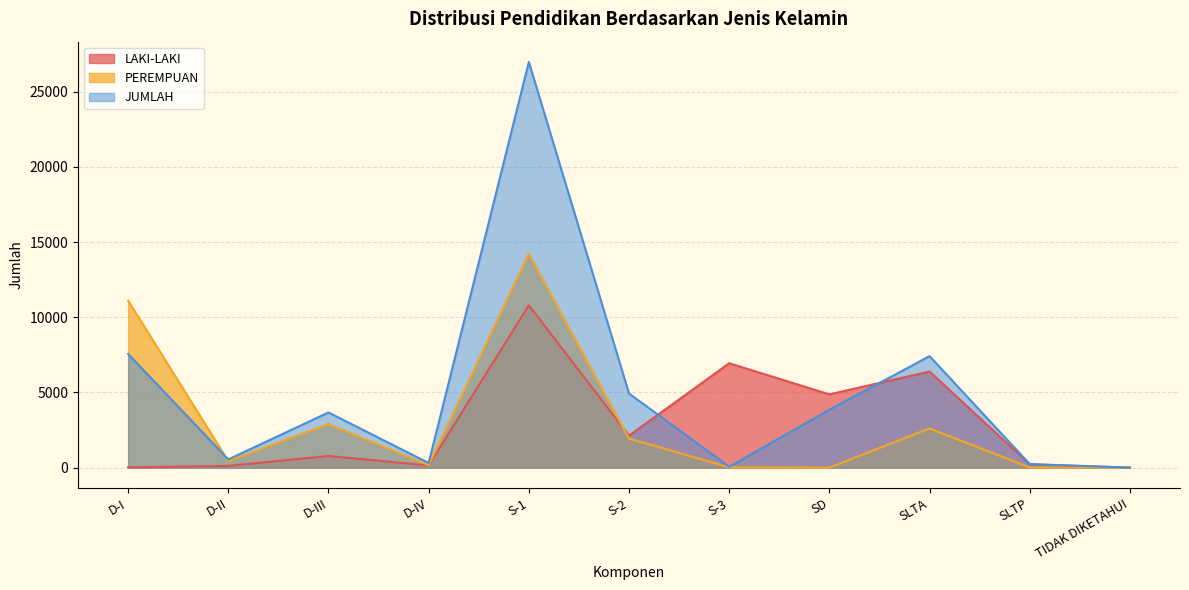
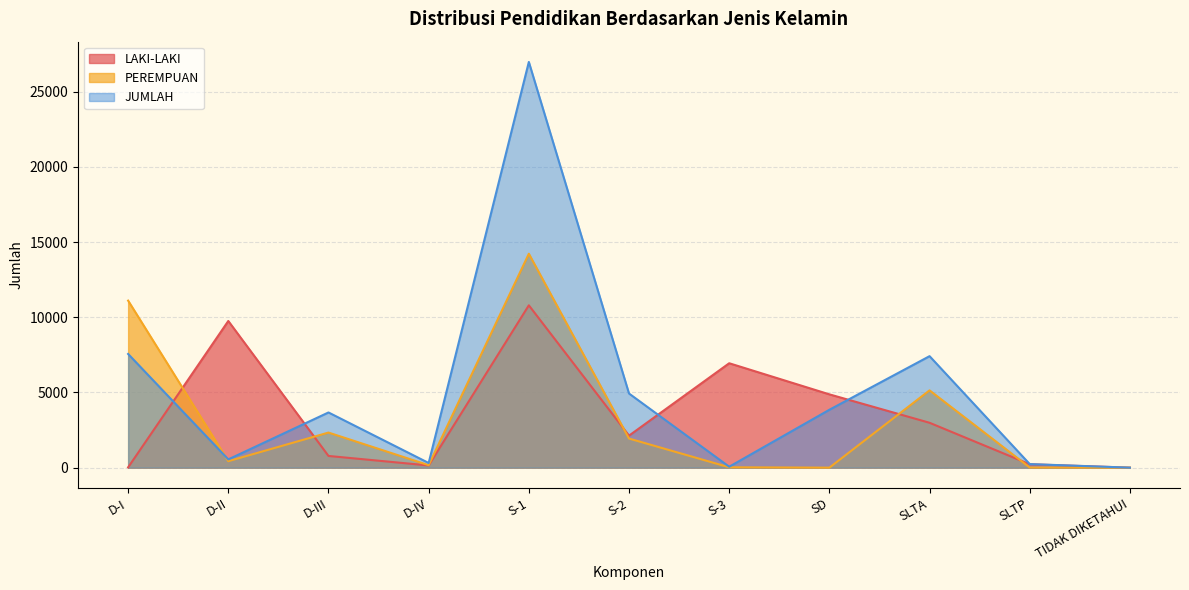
  {
    "LAKI-LAKI": {
      "D-I": 0,
-     "D-II": 100,
+     "D-II": 9800,
      "D-III": 800,
      "S-1": 10800,
      "S-2": 2100,
      "S-3": 6900,
      "SD": 4900,
-     "SLTA": 6400
+     "SLTA": 3000
    },
    "PEREMPUAN": {
      "D-I": 11100,
-     "D-III": 2900,
+     "D-III": 2300,
      "S-1": 14200,
      "S-2": 1900,
      "SD": 0,
-     "SLTA": 2600,
+     "SLTA": 5100,
      "SLTP": 0
    },
    "JUMLAH": {
      "D-I": 7600,
      "D-III": 3700,
      "S-1": 27000,
      "S-2": 4900,
      "SD": 3900,
      "SLTA": 7400
    }
  }
